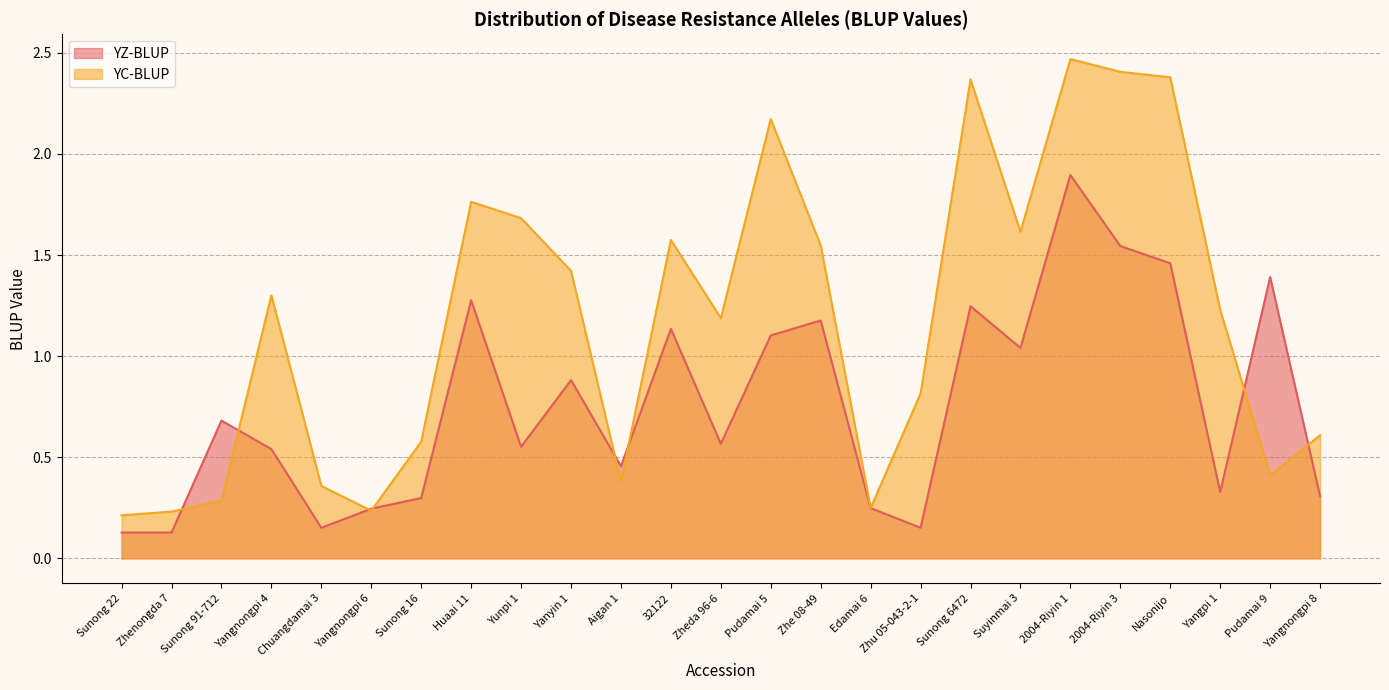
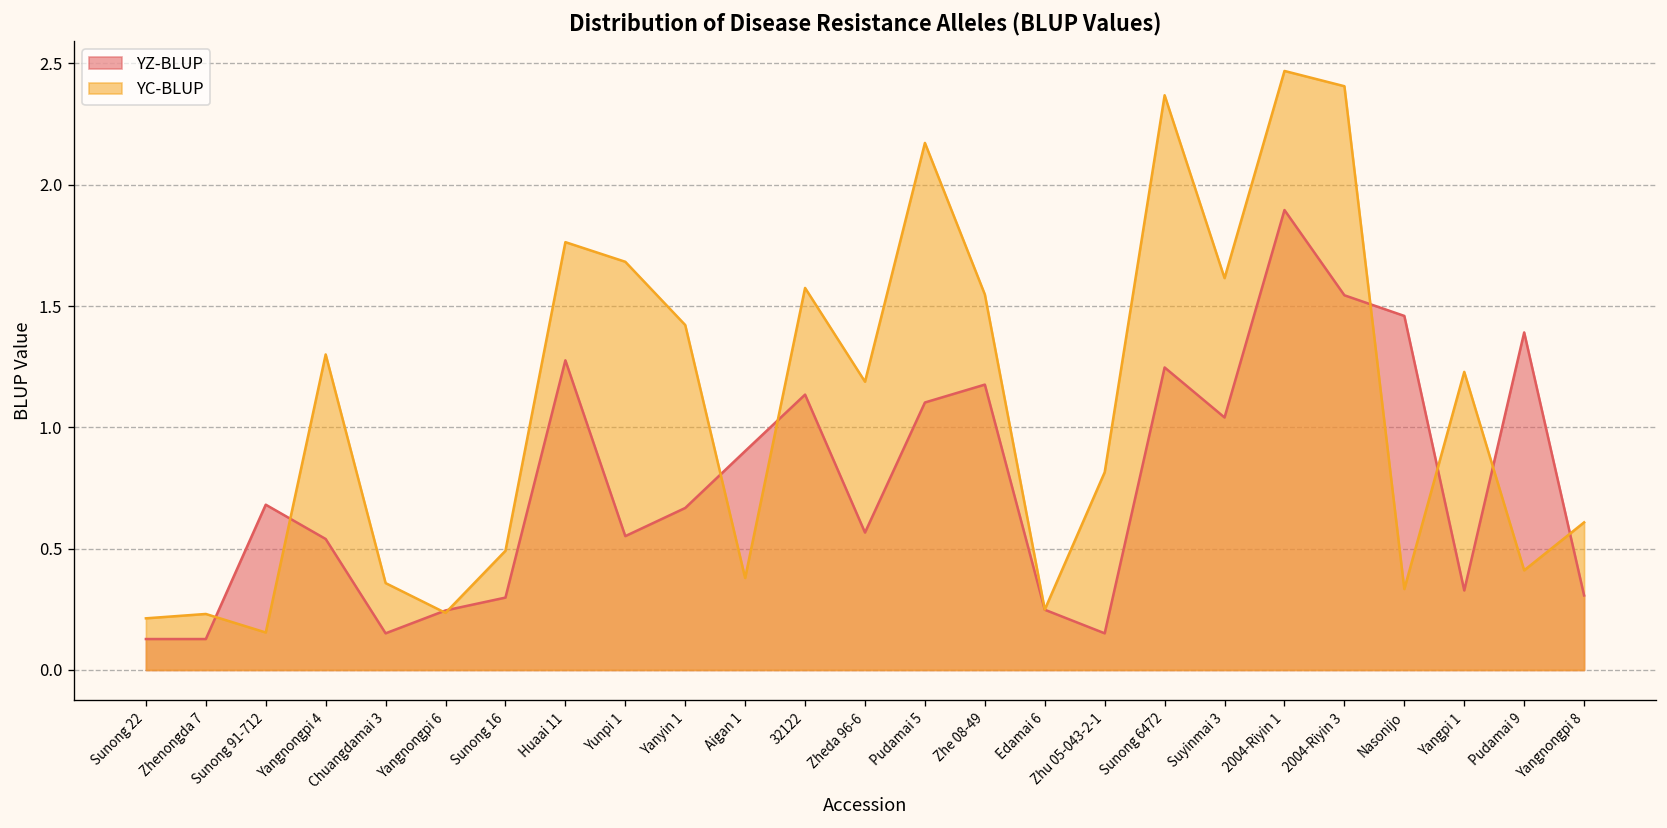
  {
    "YZ-BLUP": {
      "Sunong 22": 0.13,
      "Zhenongda 7": 0.13,
      "Sunong 91-712": 0.68,
      "Yangnongpi 4": 0.54,
      "Chuangdamai 3": 0.15,
      "Sunong 16": 0.30,
      "Huaai 11": 1.28,
      "Yunpi 1": 0.55,
-     "Yanyin 1": 0.88,
-     "Aigan 1": 0.46,
+     "Yanyin 1": 0.67,
+     "Aigan 1": 0.90,
      "32122": 1.13,
      "Zheda 96-6": 0.57,
      "Pudamai 5": 1.10,
      "Zhe 08-49": 1.18,
      "Zhu 05-043-2-1": 0.15,
      "Sunong 6472": 1.25,
      "Suyinmai 3": 1.04,
      "2004-Riyin 1": 1.90,
      "2004-Riyin 3": 1.54,
      "Nasonijo": 1.46,
      "Yangpi 1": 0.33,
      "Pudamai 9": 1.39,
      "Yangnongpi 8": 0.31
    },
    "YC-BLUP": {
      "Sunong 22": 0.21,
      "Zhenongda 7": 0.23,
-     "Sunong 91-712": 0.28,
+     "Sunong 91-712": 0.15,
      "Yangnongpi 4": 1.30,
      "Chuangdamai 3": 0.36,
-     "Sunong 16": 0.58,
+     "Sunong 16": 0.49,
      "Huaai 11": 1.76,
      "Yunpi 1": 1.68,
      "Yanyin 1": 1.42,
      "Aigan 1": 0.38,
      "32122": 1.57,
      "Zheda 96-6": 1.19,
      "Pudamai 5": 2.17,
      "Zhe 08-49": 1.55,
      "Zhu 05-043-2-1": 0.82,
      "Sunong 6472": 2.37,
      "Suyinmai 3": 1.62,
      "2004-Riyin 1": 2.47,
      "2004-Riyin 3": 2.41,
-     "Nasonijo": 2.38,
+     "Nasonijo": 0.33,
      "Yangpi 1": 1.23,
      "Pudamai 9": 0.41,
      "Yangnongpi 8": 0.61
    }
  }
